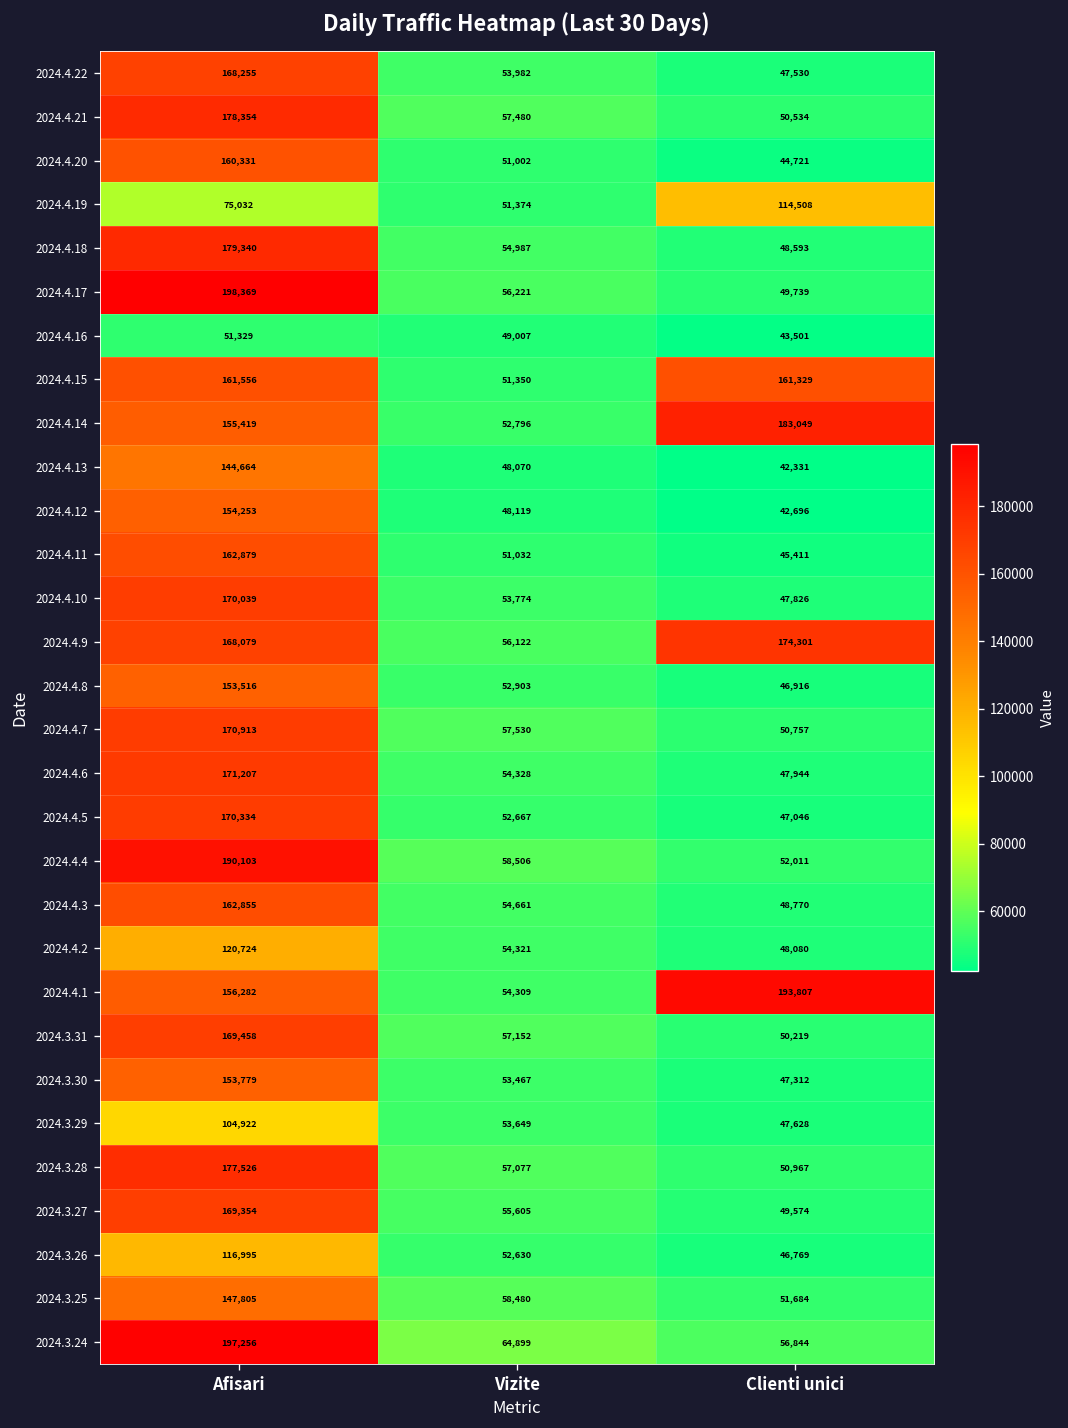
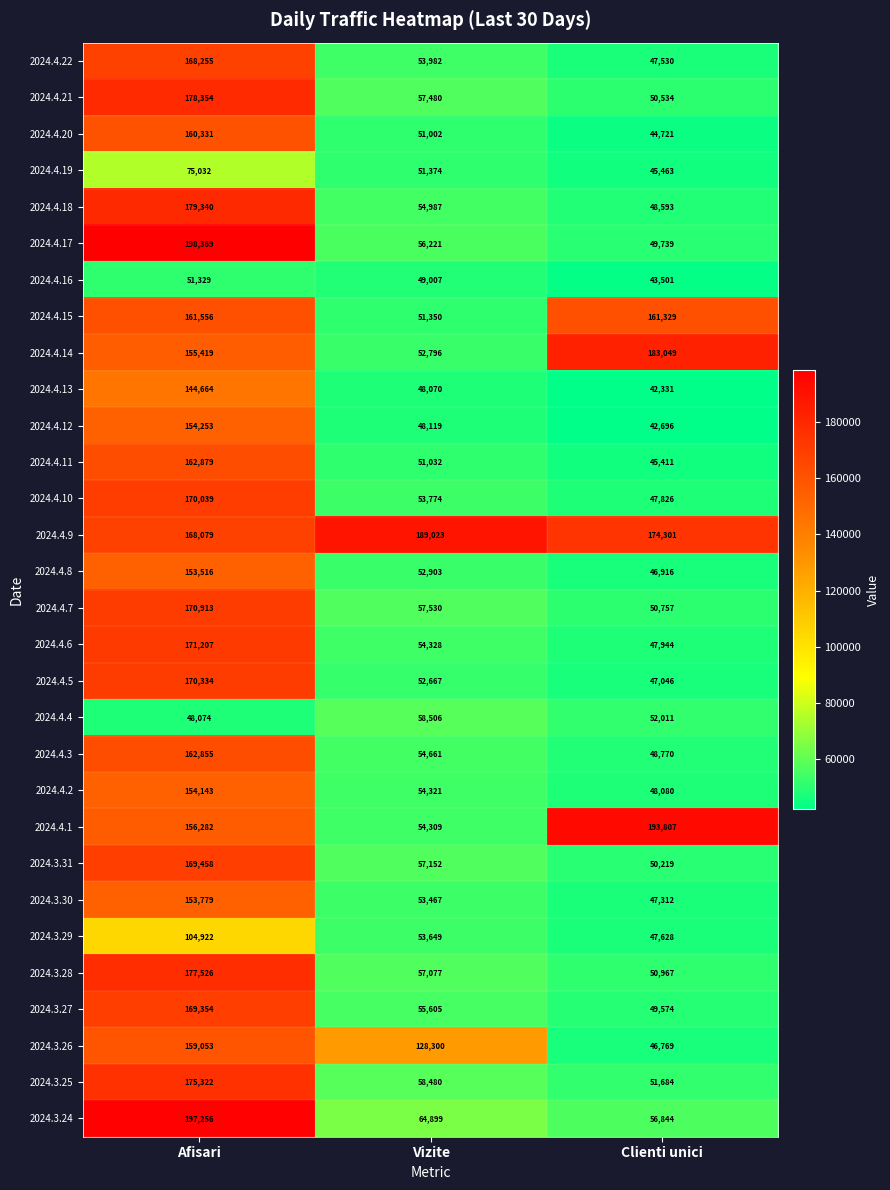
  {
    "2024.4.22": {
      "Afisari": "168,255",
      "Vizite": "53,982",
      "Clienti unici": "47,530"
    },
    "2024.4.21": {
      "Afisari": "178,354",
      "Vizite": "57,480",
      "Clienti unici": "50,534"
    },
    "2024.4.20": {
      "Afisari": "160,331",
      "Vizite": "51,002",
      "Clienti unici": "44,721"
    },
    "2024.4.19": {
      "Afisari": "75,032",
      "Vizite": "51,374",
-     "Clienti unici": "114,508"
+     "Clienti unici": "45,463"
    },
    "2024.4.18": {
      "Afisari": "179,340",
      "Vizite": "54,987",
      "Clienti unici": "48,593"
    },
    "2024.4.17": {
      "Afisari": "198,369",
      "Vizite": "56,221",
      "Clienti unici": "49,739"
    },
    "2024.4.16": {
      "Afisari": "51,329",
      "Vizite": "49,007",
      "Clienti unici": "43,501"
    },
    "2024.4.15": {
      "Afisari": "161,556",
      "Vizite": "51,350",
      "Clienti unici": "161,329"
    },
    "2024.4.14": {
      "Afisari": "155,419",
      "Vizite": "52,796",
      "Clienti unici": "183,049"
    },
    "2024.4.13": {
      "Afisari": "144,664",
      "Vizite": "48,070",
      "Clienti unici": "42,331"
    },
    "2024.4.12": {
      "Afisari": "154,253",
      "Vizite": "48,119",
      "Clienti unici": "42,696"
    },
    "2024.4.11": {
      "Afisari": "162,879",
      "Vizite": "51,032",
      "Clienti unici": "45,411"
    },
    "2024.4.10": {
      "Afisari": "170,039",
      "Vizite": "53,774",
      "Clienti unici": "47,826"
    },
    "2024.4.9": {
      "Afisari": "168,079",
-     "Vizite": "56,122",
+     "Vizite": "189,023",
      "Clienti unici": "174,301"
    },
    "2024.4.8": {
      "Afisari": "153,516",
      "Vizite": "52,903",
      "Clienti unici": "46,916"
    },
    "2024.4.7": {
      "Afisari": "170,913",
      "Vizite": "57,530",
      "Clienti unici": "50,757"
    },
    "2024.4.6": {
      "Afisari": "171,207",
      "Vizite": "54,328",
      "Clienti unici": "47,944"
    },
    "2024.4.5": {
      "Afisari": "170,334",
      "Vizite": "52,667",
      "Clienti unici": "47,046"
    },
    "2024.4.4": {
-     "Afisari": "190,103",
+     "Afisari": "48,074",
      "Vizite": "58,506",
      "Clienti unici": "52,011"
    },
    "2024.4.3": {
      "Afisari": "162,855",
      "Vizite": "54,661",
      "Clienti unici": "48,770"
    },
    "2024.4.2": {
-     "Afisari": "120,724",
+     "Afisari": "154,143",
      "Vizite": "54,321",
      "Clienti unici": "48,080"
    },
    "2024.4.1": {
      "Afisari": "156,282",
      "Vizite": "54,309",
      "Clienti unici": "193,807"
    },
    "2024.3.31": {
      "Afisari": "169,458",
      "Vizite": "57,152",
      "Clienti unici": "50,219"
    },
    "2024.3.30": {
      "Afisari": "153,779",
      "Vizite": "53,467",
      "Clienti unici": "47,312"
    },
    "2024.3.29": {
      "Afisari": "104,922",
      "Vizite": "53,649",
      "Clienti unici": "47,628"
    },
    "2024.3.28": {
      "Afisari": "177,526",
      "Vizite": "57,077",
      "Clienti unici": "50,967"
    },
    "2024.3.27": {
      "Afisari": "169,354",
      "Vizite": "55,605",
      "Clienti unici": "49,574"
    },
    "2024.3.26": {
-     "Afisari": "116,995",
-     "Vizite": "52,630",
+     "Afisari": "159,053",
+     "Vizite": "128,300",
      "Clienti unici": "46,769"
    },
    "2024.3.25": {
-     "Afisari": "147,805",
+     "Afisari": "175,322",
      "Vizite": "58,480",
      "Clienti unici": "51,684"
    },
    "2024.3.24": {
      "Afisari": "197,256",
      "Vizite": "64,899",
      "Clienti unici": "56,844"
    }
  }
